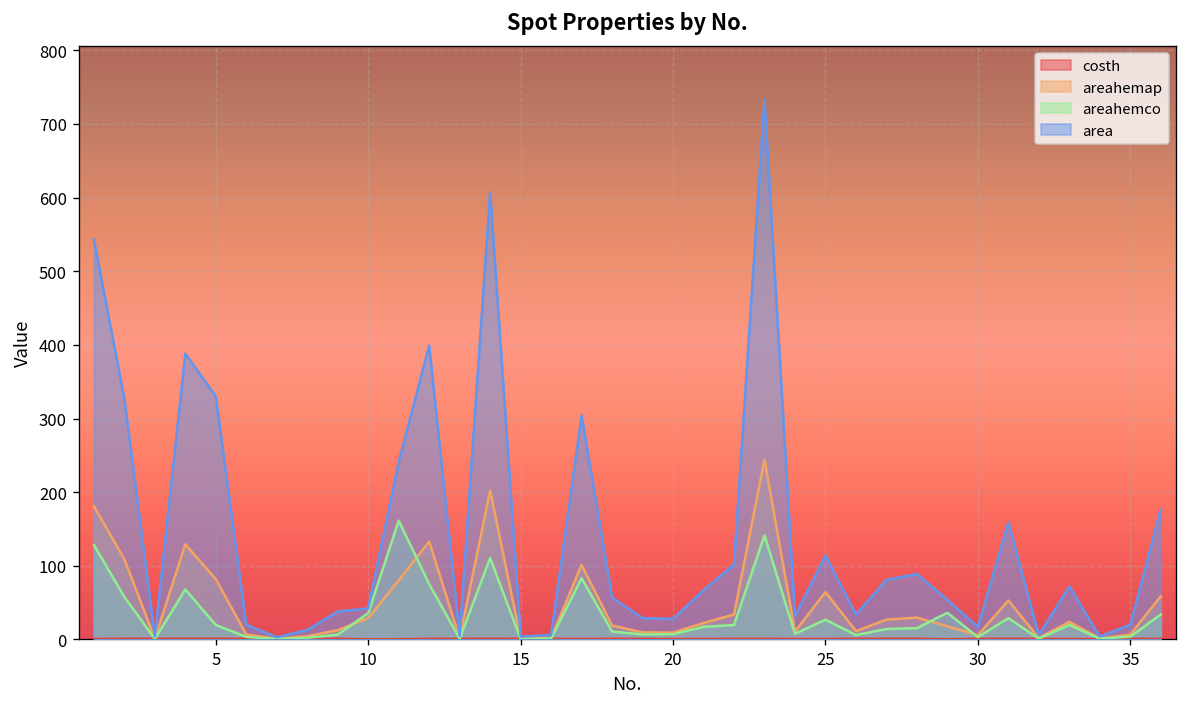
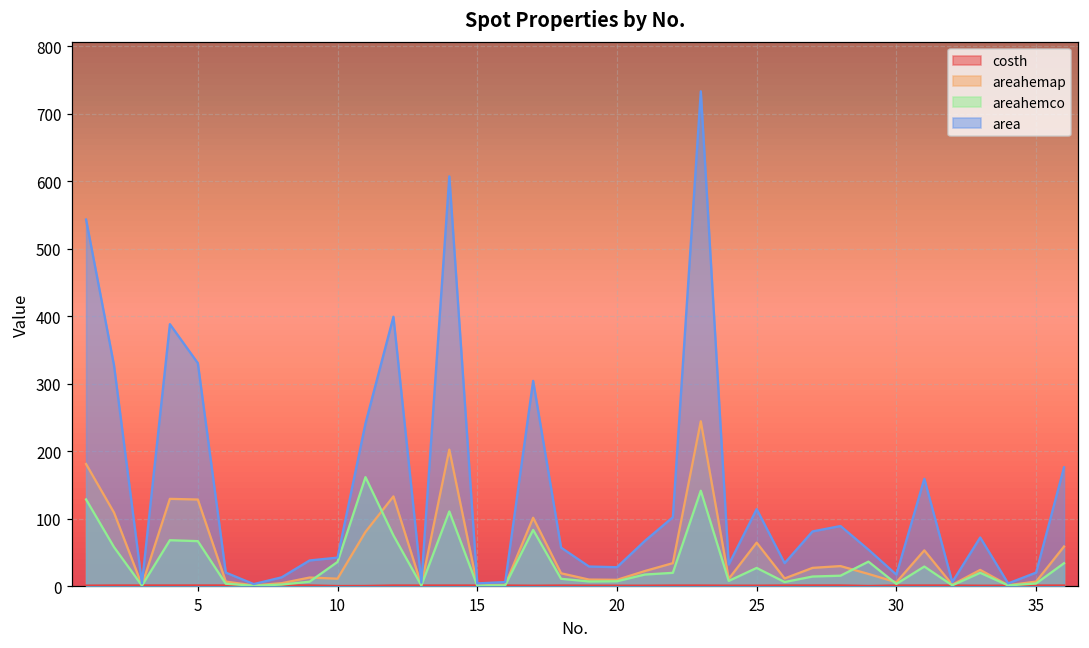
  {
    "costh": {
      "5": 0,
      "10": 0,
      "20": 0,
      "25": 0
    },
    "areahemap": {
-     "5": 80,
-     "10": 30,
+     "5": 130,
+     "10": 10,
      "25": 60
    },
    "areahemco": {
-     "5": 20,
+     "5": 70,
      "10": 40,
      "25": 30
    },
    "area": {
      "5": 330,
      "10": 40,
      "20": 30,
      "25": 110,
      "30": 20,
      "35": 20
    }
  }
